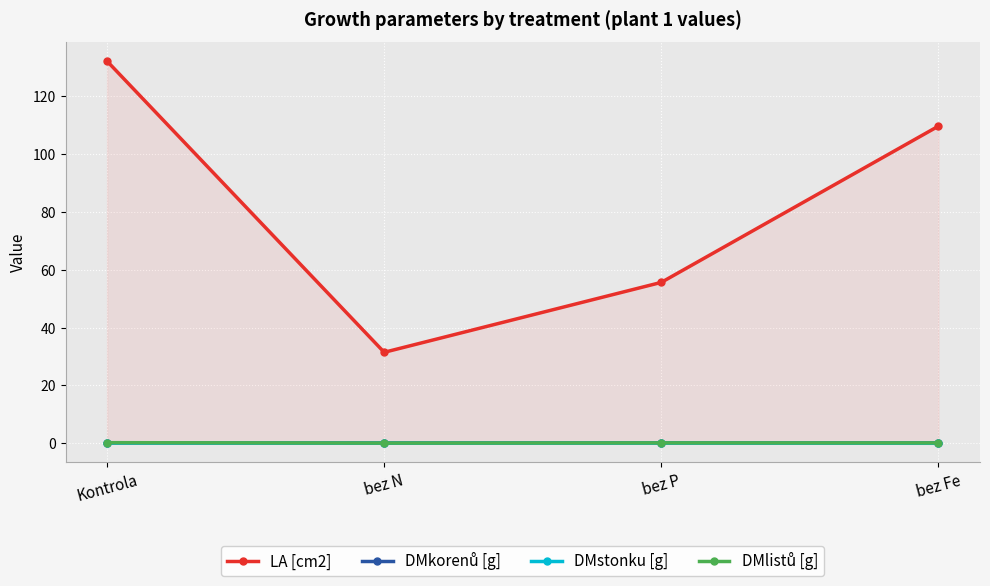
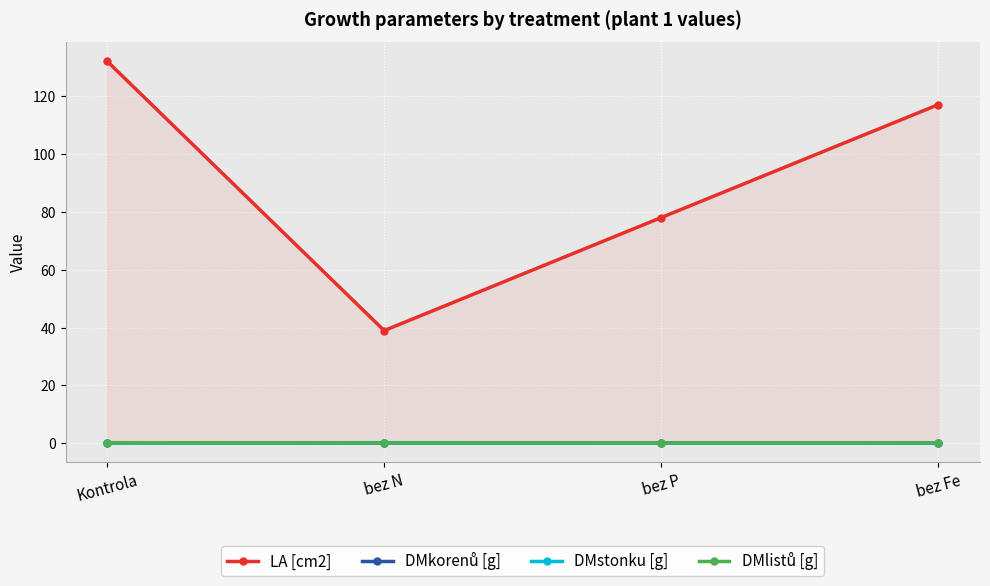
  {
    "LA [cm2]": {
      "Kontrola": 132,
-     "bez N": 31,
-     "bez P": 56,
-     "bez Fe": 110
+     "bez N": 39,
+     "bez P": 78,
+     "bez Fe": 117
    }
  }
